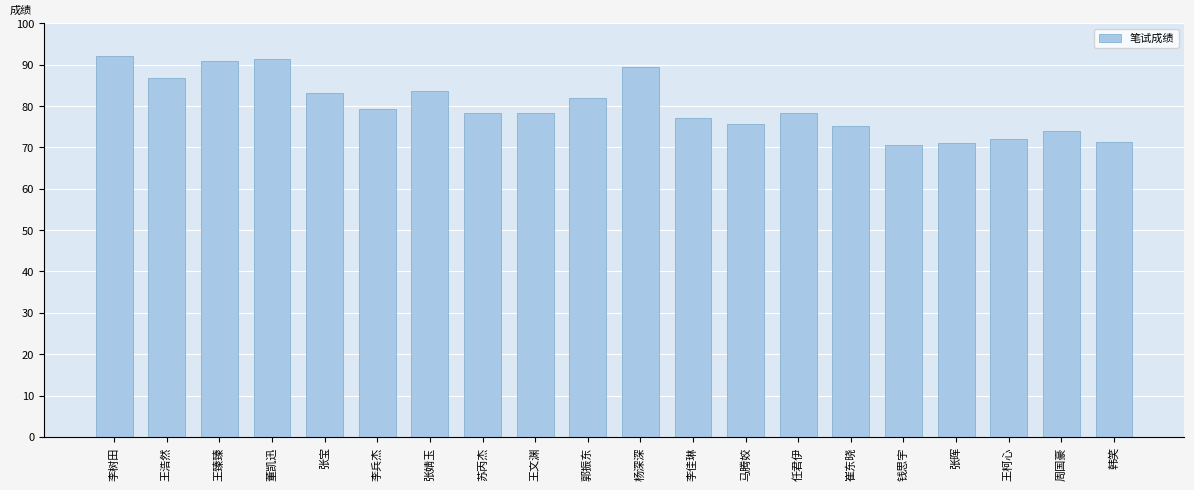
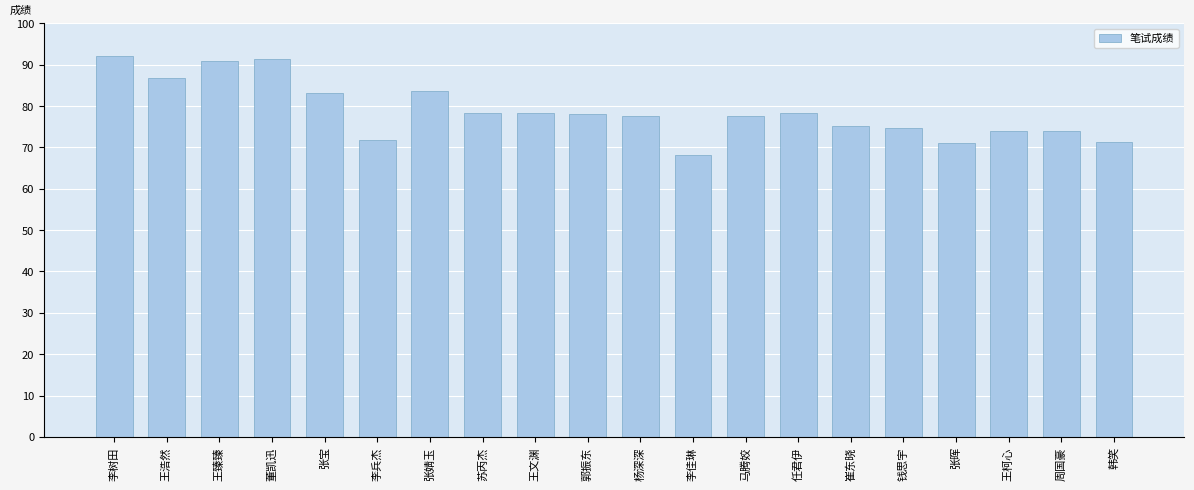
  {
    "李树田": 92,
    "王浩然": 87,
    "王臻臻": 91,
    "董凯迅": 91,
    "张宝": 83,
-   "李兵杰": 79,
+   "李兵杰": 72,
    "张婧玉": 84,
    "苏丙杰": 78,
    "王文渊": 78,
-   "郭振东": 82,
-   "杨深深": 90,
-   "李佳琳": 77,
-   "马腾姣": 76,
+   "郭振东": 78,
+   "杨深深": 78,
+   "李佳琳": 68,
+   "马腾姣": 78,
    "任君伊": 78,
    "崔东晓": 75,
-   "钱思宇": 71,
+   "钱思宇": 75,
    "张晖": 71,
-   "王柯心": 72,
+   "王柯心": 74,
    "周国豪": 74,
    "韩笑": 71
  }
